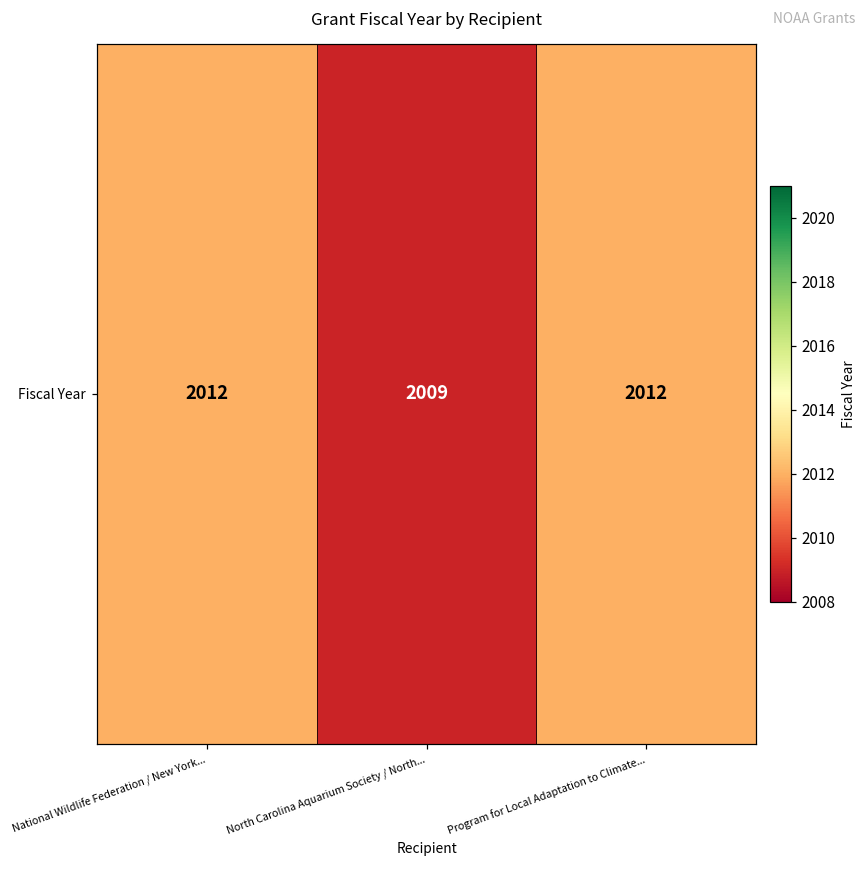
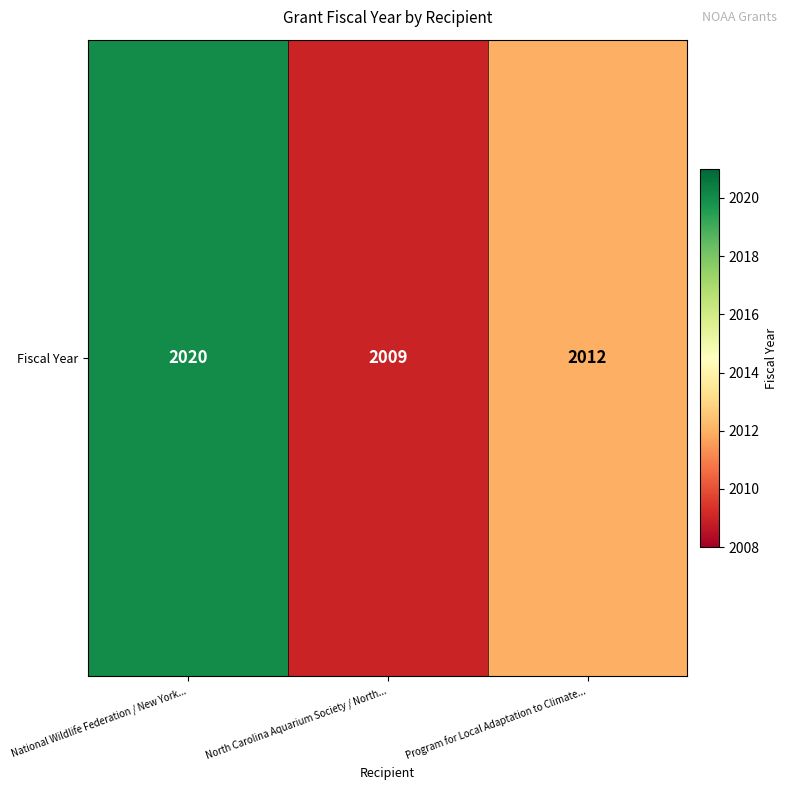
  {
    "Fiscal Year": {
-     "National Wildlife Federation / New York...": 2012,
+     "National Wildlife Federation / New York...": 2020,
      "North Carolina Aquarium Society / North...": 2009,
      "Program for Local Adaptation to Climate...": 2012
    }
  }
